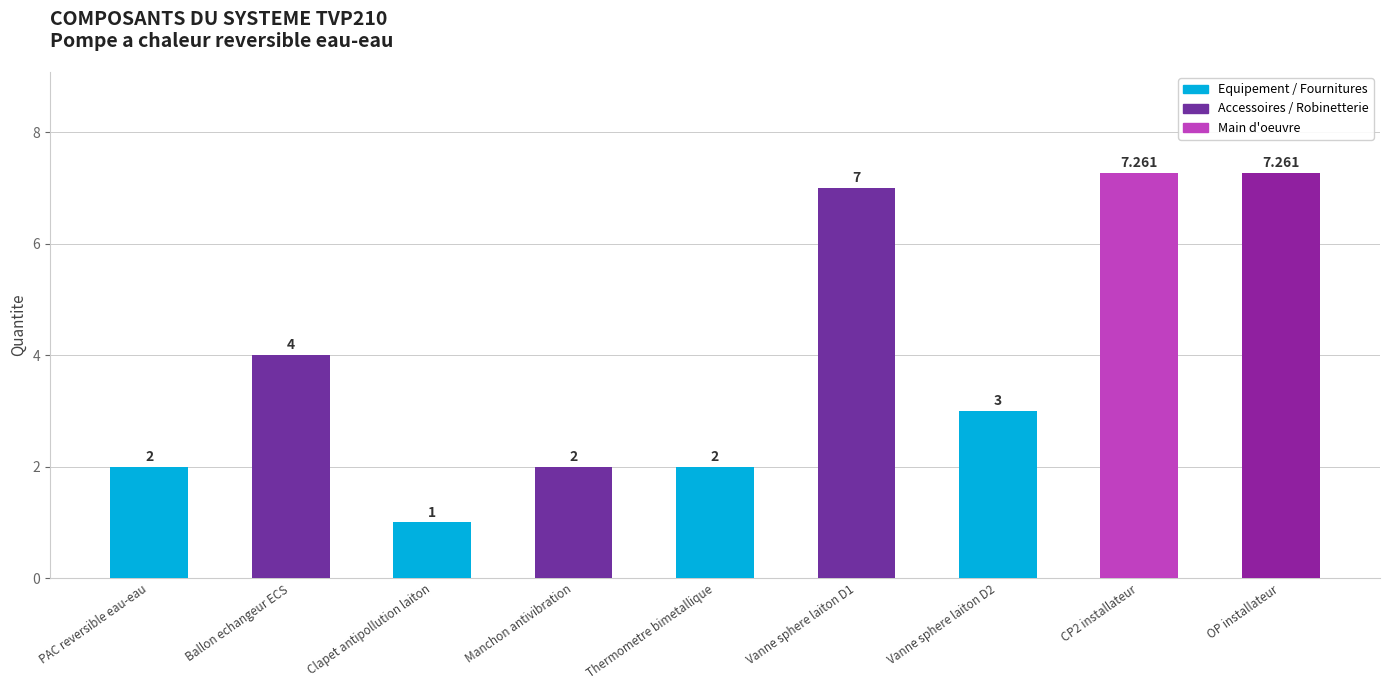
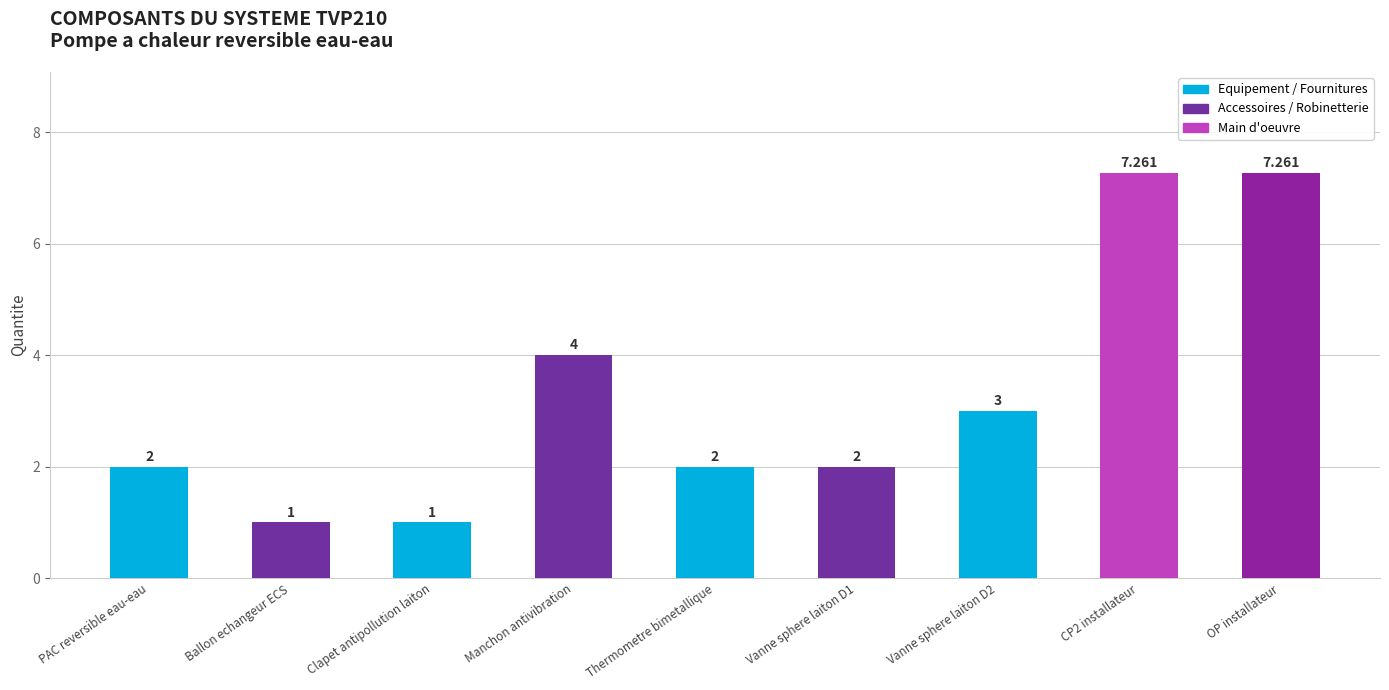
  {
    "PAC reversible eau-eau": 2,
-   "Ballon echangeur ECS": 4,
+   "Ballon echangeur ECS": 1,
    "Clapet antipollution laiton": 1,
-   "Manchon antivibration": 2,
+   "Manchon antivibration": 4,
    "Thermometre bimetallique": 2,
-   "Vanne sphere laiton D1": 7,
+   "Vanne sphere laiton D1": 2,
    "Vanne sphere laiton D2": 3,
    "CP2 installateur": 7.261,
    "OP installateur": 7.261
  }
